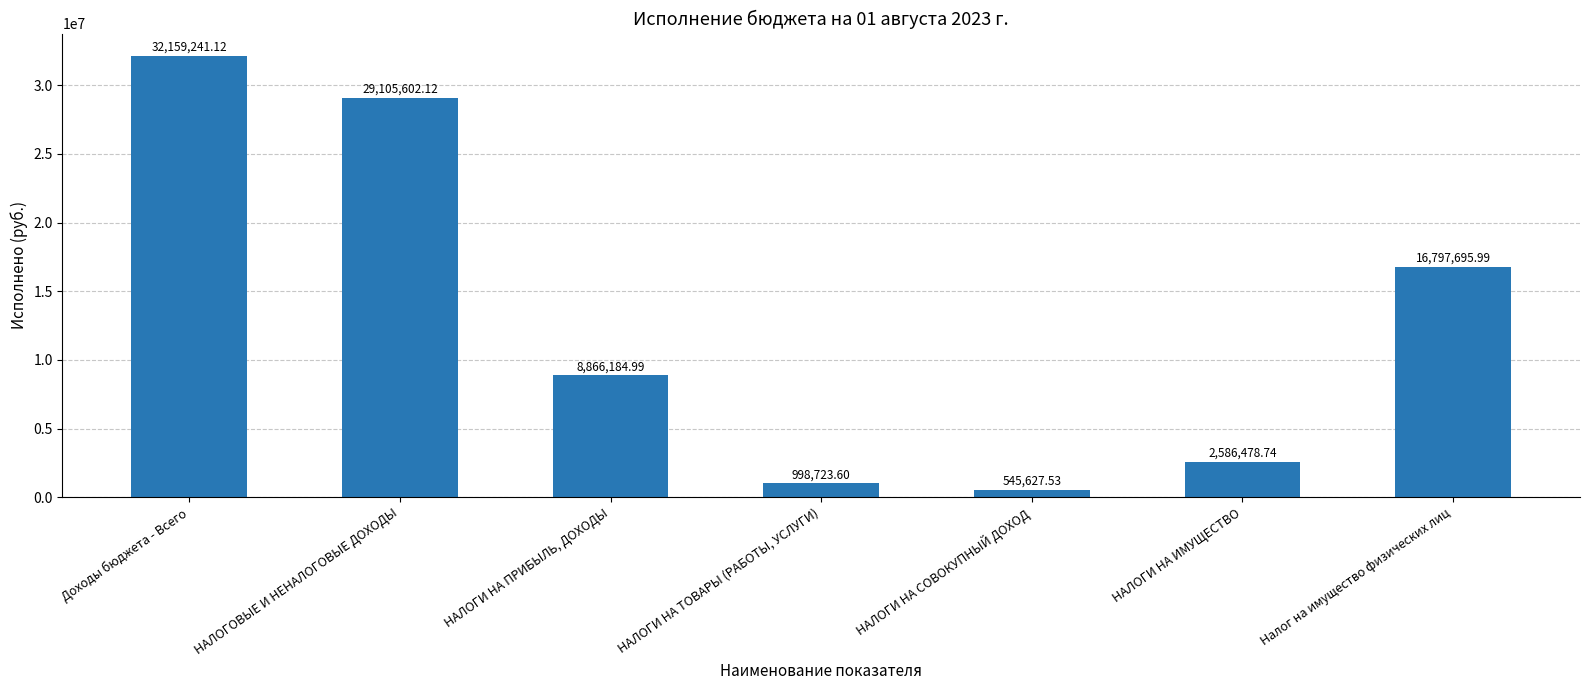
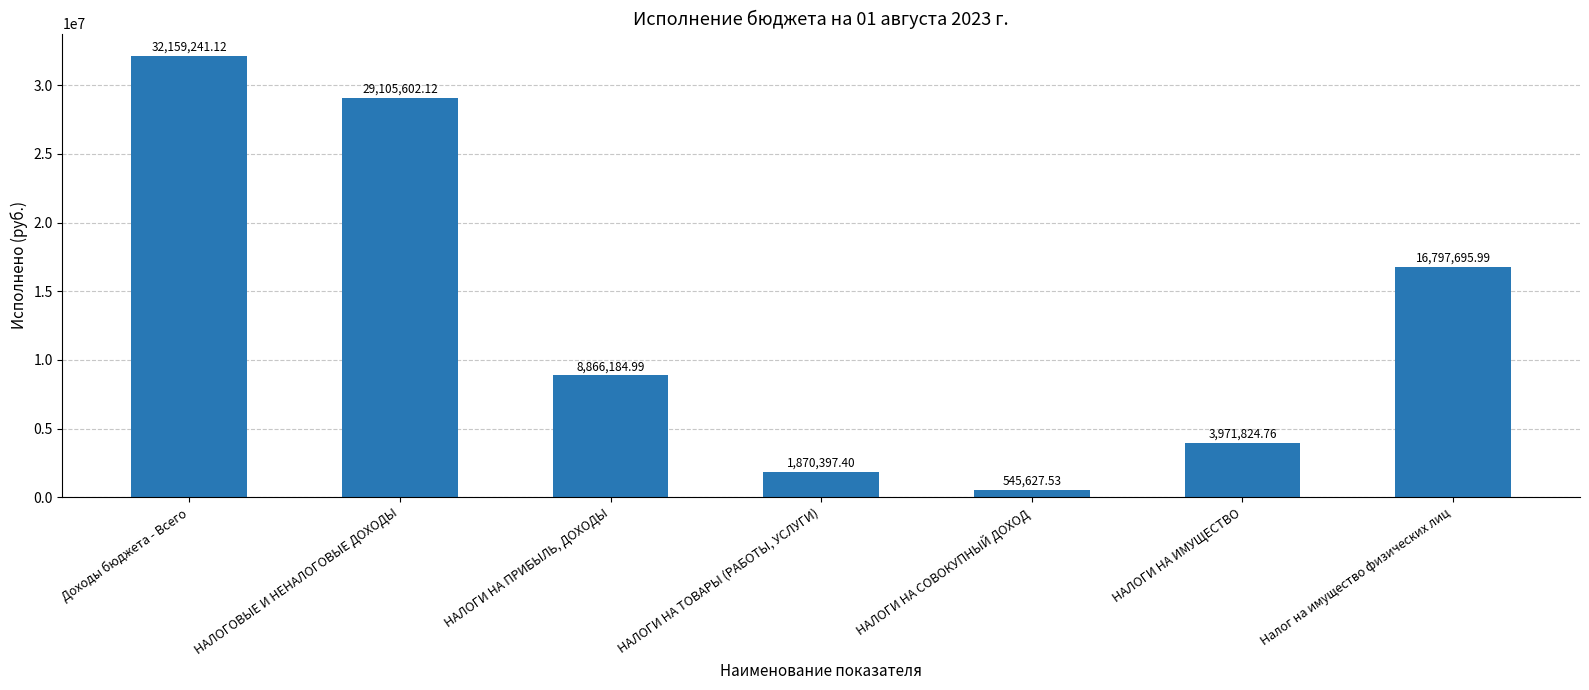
  {
    "Доходы бюджета - Всего": "32,159,241.12",
    "НАЛОГОВЫЕ И НЕНАЛОГОВЫЕ ДОХОДЫ": "29,105,602.12",
    "НАЛОГИ НА ПРИБЫЛЬ, ДОХОДЫ": "8,866,184.99",
-   "НАЛОГИ НА ТОВАРЫ (РАБОТЫ, УСЛУГИ)": "998,723.60",
+   "НАЛОГИ НА ТОВАРЫ (РАБОТЫ, УСЛУГИ)": "1,870,397.40",
    "НАЛОГИ НА СОВОКУПНЫЙ ДОХОД": "545,627.53",
-   "НАЛОГИ НА ИМУЩЕСТВО": "2,586,478.74",
+   "НАЛОГИ НА ИМУЩЕСТВО": "3,971,824.76",
    "Налог на имущество физических лиц": "16,797,695.99"
  }
